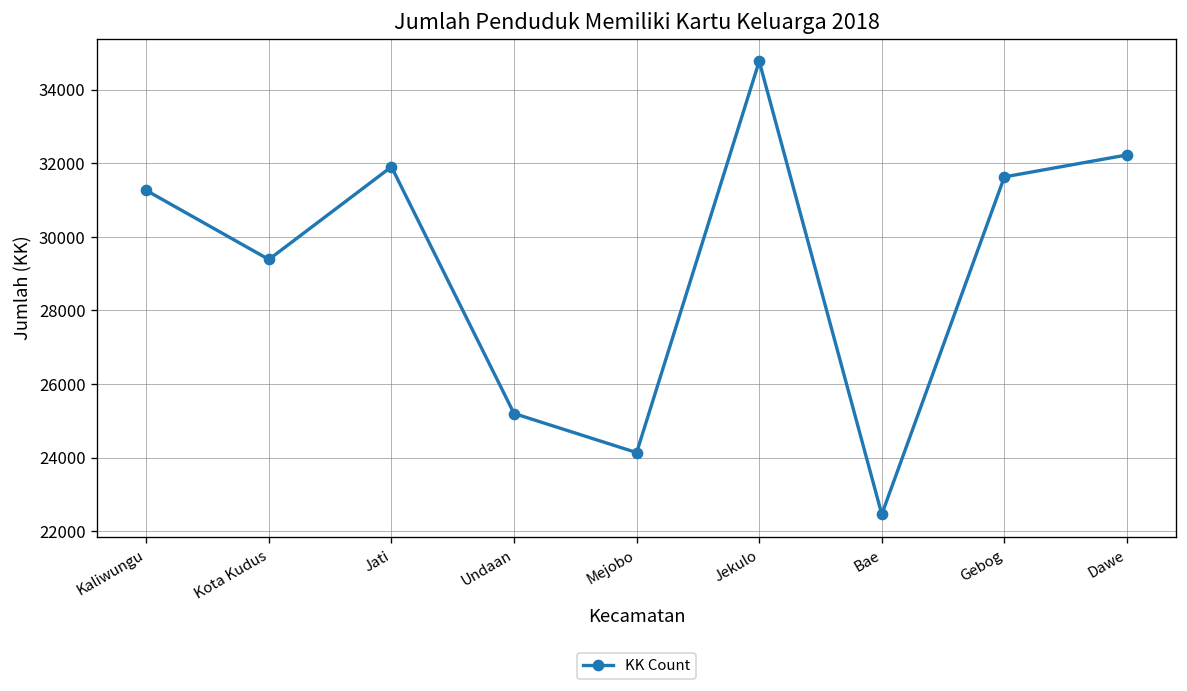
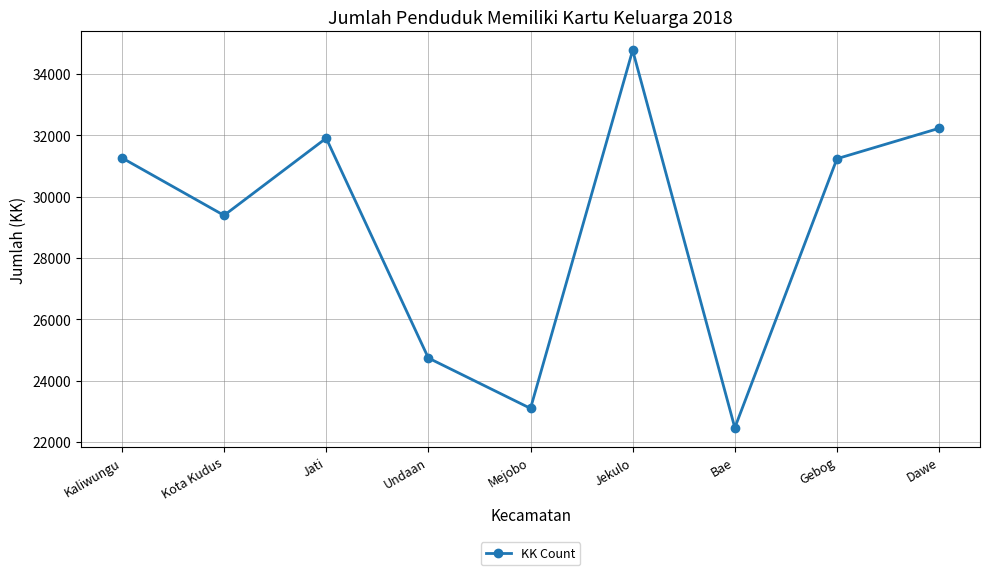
  {
    "Kaliwungu": 31300,
    "Kota Kudus": 29400,
    "Jati": 31900,
-   "Undaan": 25200,
-   "Mejobo": 24100,
+   "Undaan": 24700,
+   "Mejobo": 23100,
    "Jekulo": 34800,
    "Bae": 22500,
-   "Gebog": 31600,
+   "Gebog": 31200,
    "Dawe": 32200
  }
